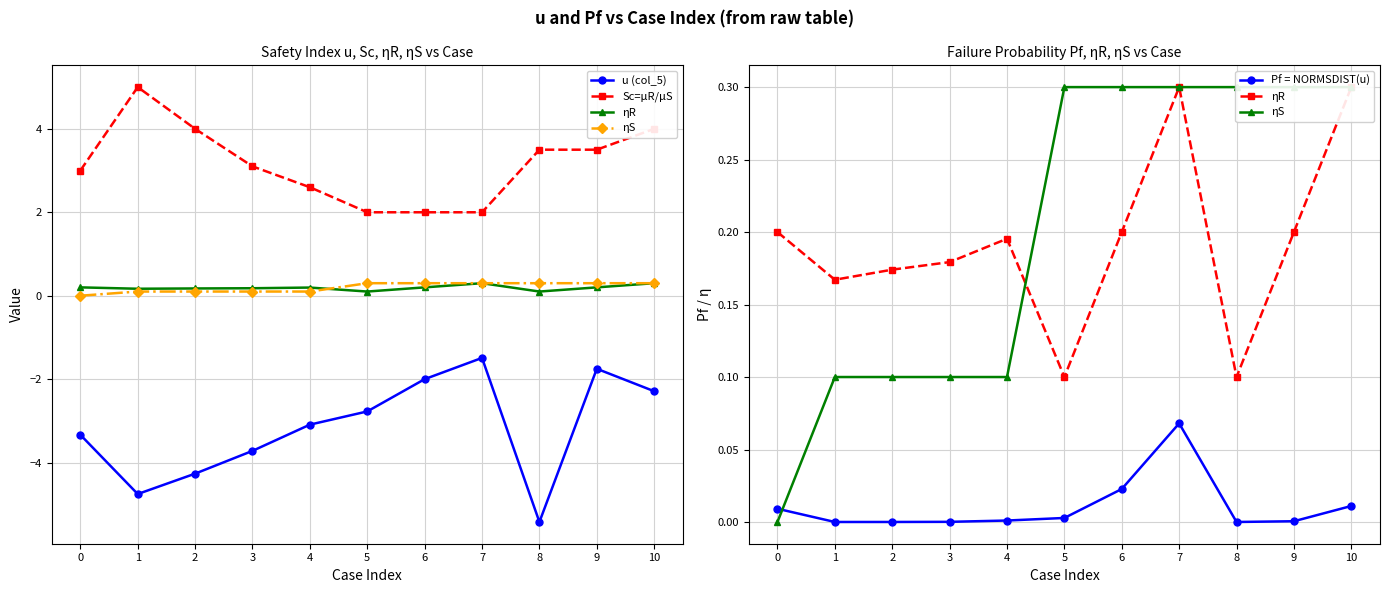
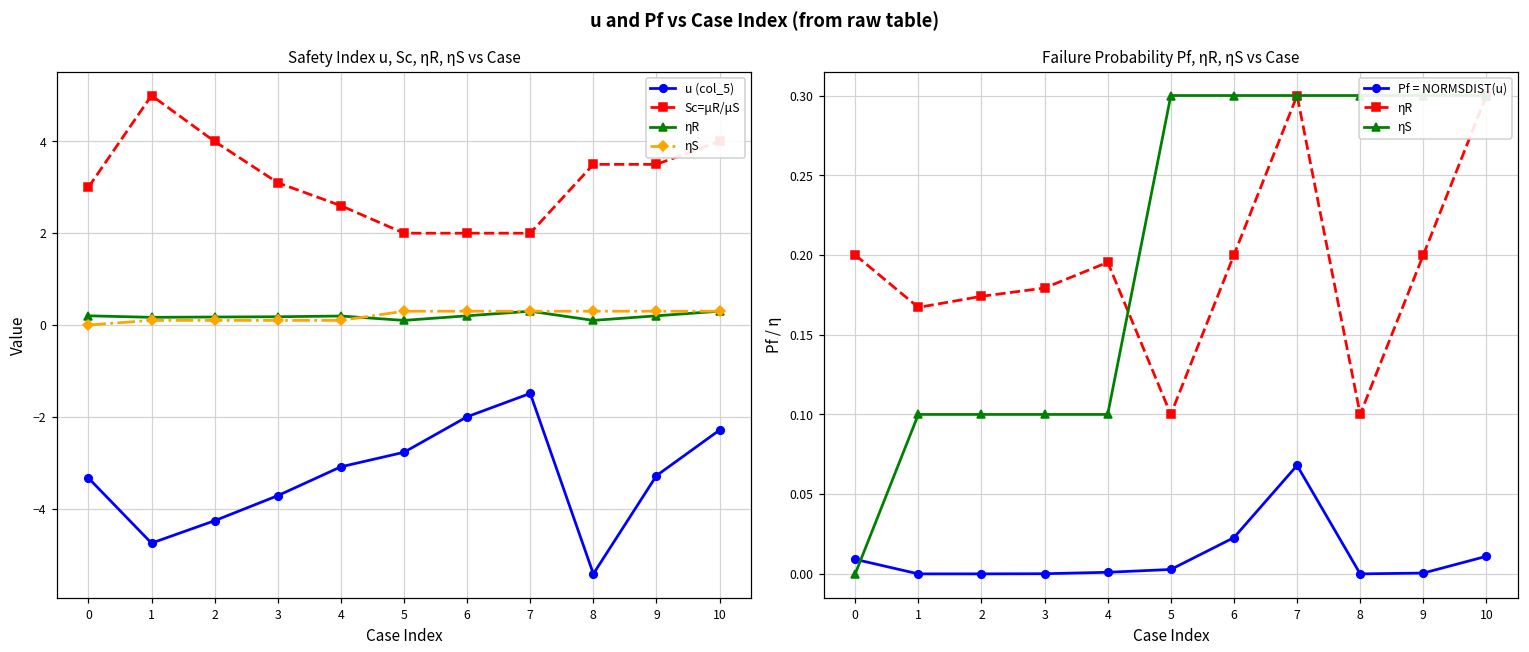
  {
    "Safety Index u, Sc, ηR, ηS vs Case": {
      "u (col_5)": {
        "0": -3.3,
        "1": -4.8,
        "2": -4.3,
        "3": -3.7,
        "4": -3.1,
        "5": -2.8,
        "6": -2.0,
        "7": -1.5,
        "8": -5.4,
-       "9": -1.8,
+       "9": -3.3,
        "10": -2.3
      },
      "Sc=μR/μS": {
        "0": 3.0,
        "1": 5.0,
        "2": 4.0,
        "3": 3.1,
        "4": 2.6,
        "5": 2.0,
        "6": 2.0,
        "7": 2.0,
        "8": 3.5,
        "9": 3.5
      }
    },
    "Failure Probability Pf, ηR, ηS vs Case": {
      "Pf = NORMSDIST(u)": {
        "0": 0.009,
        "1": 0.000,
        "2": 0.000,
        "3": 0.000,
        "4": 0.001,
        "5": 0.003,
        "6": 0.023,
        "7": 0.068,
        "8": 0.000,
        "9": 0.001,
        "10": 0.011
      },
      "ηR": {
        "0": 0.200,
        "1": 0.167,
        "2": 0.174,
        "3": 0.179,
        "4": 0.195,
        "5": 0.100,
        "6": 0.200,
        "8": 0.100,
        "9": 0.200
      },
      "ηS": {
        "0": 0.000,
        "1": 0.100,
        "2": 0.100,
        "3": 0.100,
        "4": 0.100,
        "5": 0.300,
        "6": 0.300
      }
    }
  }
